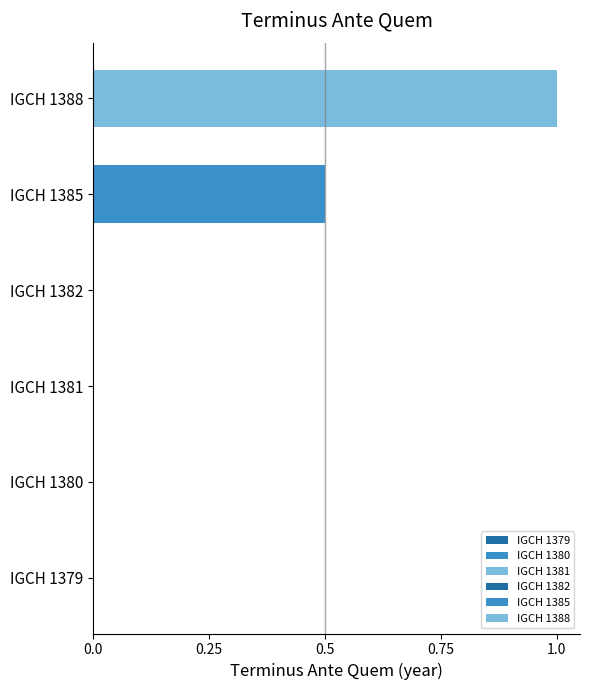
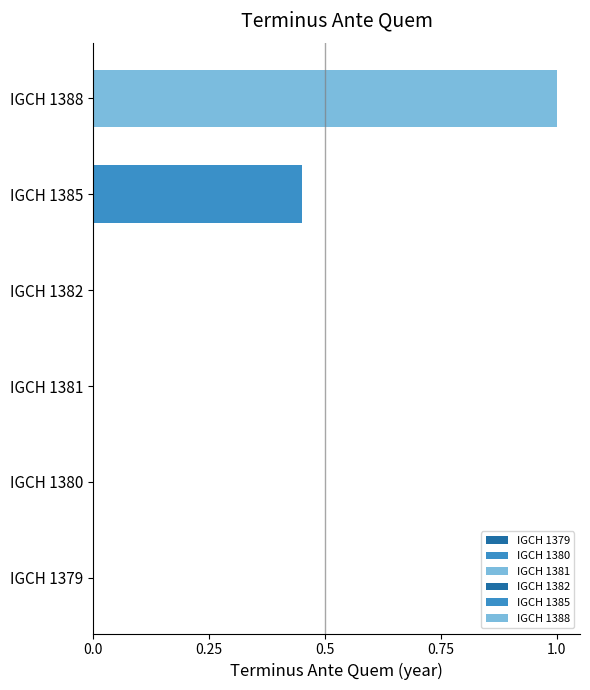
  {
    "IGCH 1388": 1.00,
-   "IGCH 1385": 0.50,
+   "IGCH 1385": 0.45,
    "IGCH 1382": 0.00,
    "IGCH 1381": 0.00,
    "IGCH 1380": 0.00,
    "IGCH 1379": 0.00
  }
